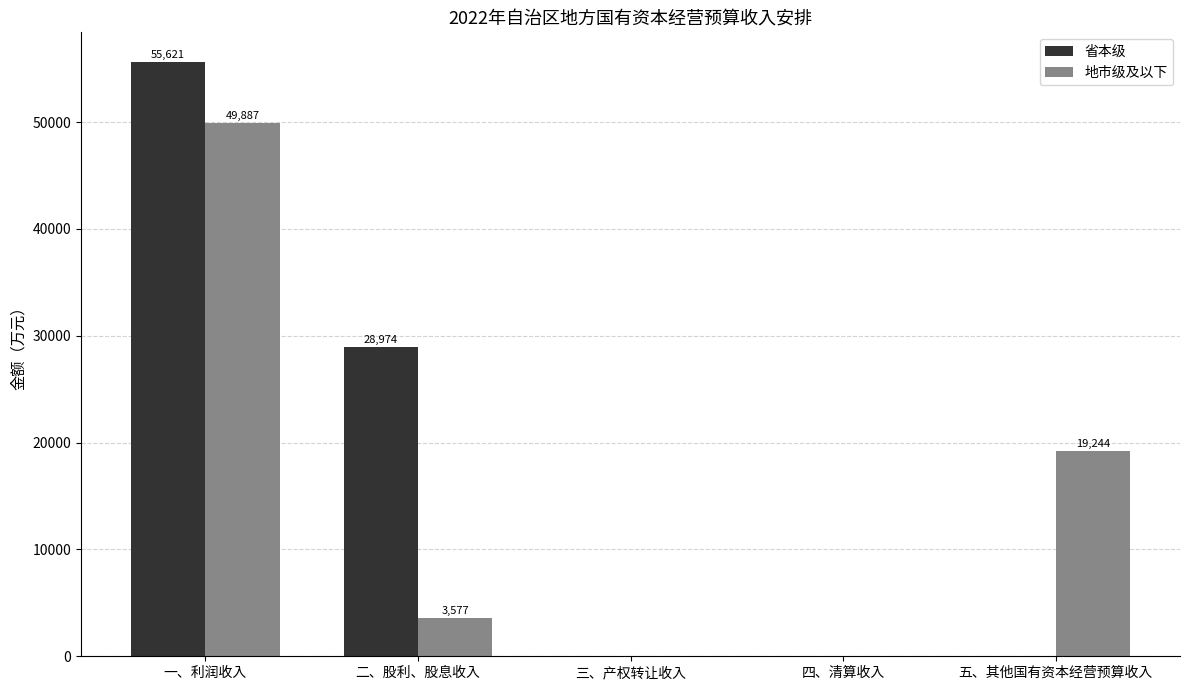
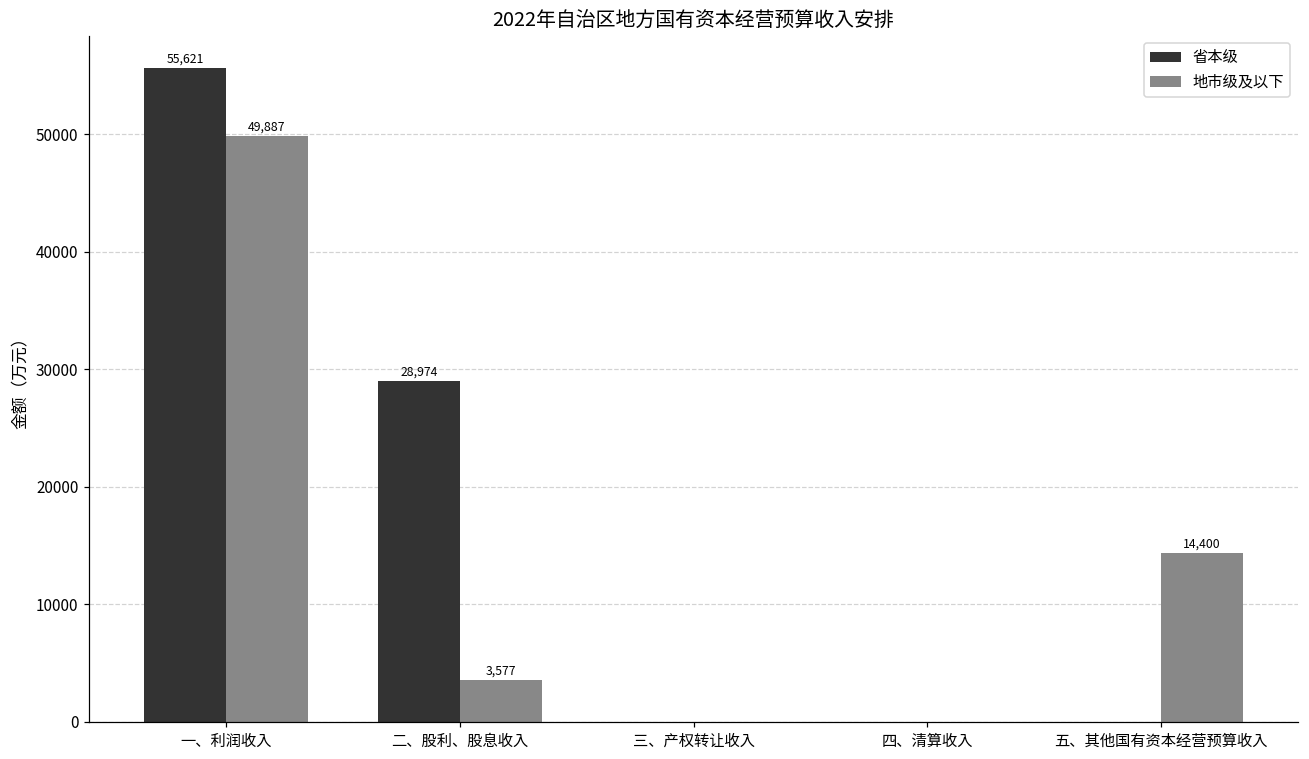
  {
    "省本级": {
      "一、利润收入": "55,621",
      "二、股利、股息收入": "28,974"
    },
    "地市级及以下": {
      "一、利润收入": "49,887",
      "二、股利、股息收入": "3,577",
-     "五、其他国有资本经营预算收入": "19,244"
+     "五、其他国有资本经营预算收入": "14,400"
    }
  }
